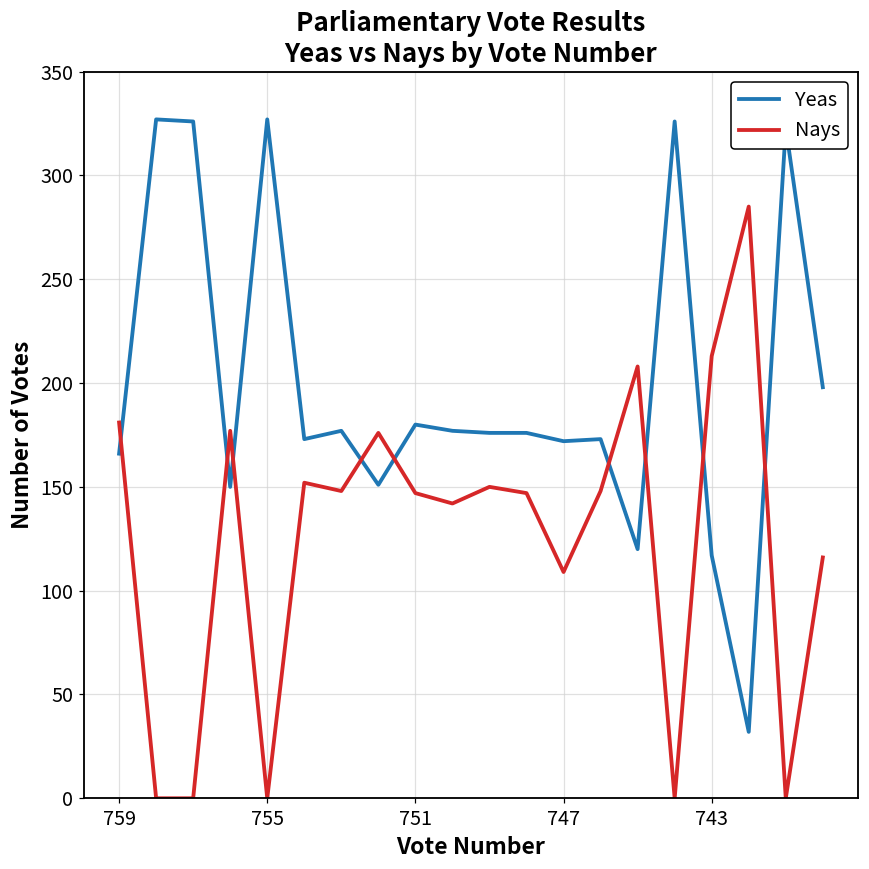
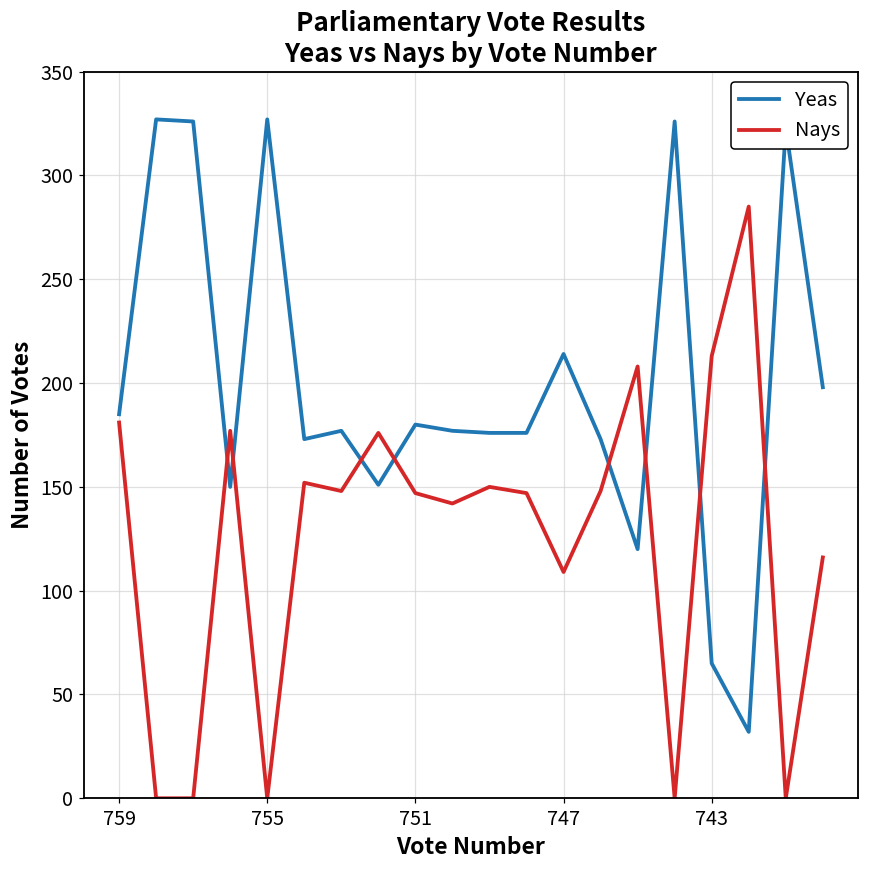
  {
    "Yeas": {
-     "759": 166,
+     "759": 185,
      "755": 327,
      "751": 180,
-     "747": 172,
-     "743": 117
+     "747": 214,
+     "743": 65
    },
    "Nays": {
      "759": 181,
      "755": 0,
      "751": 147,
      "747": 109,
      "743": 213
    }
  }
